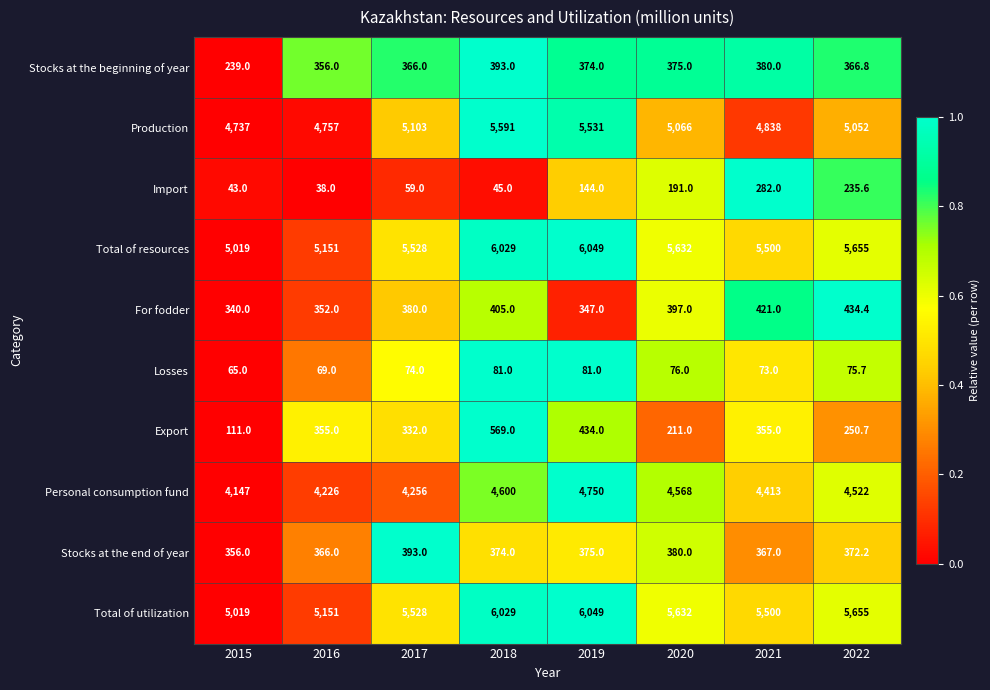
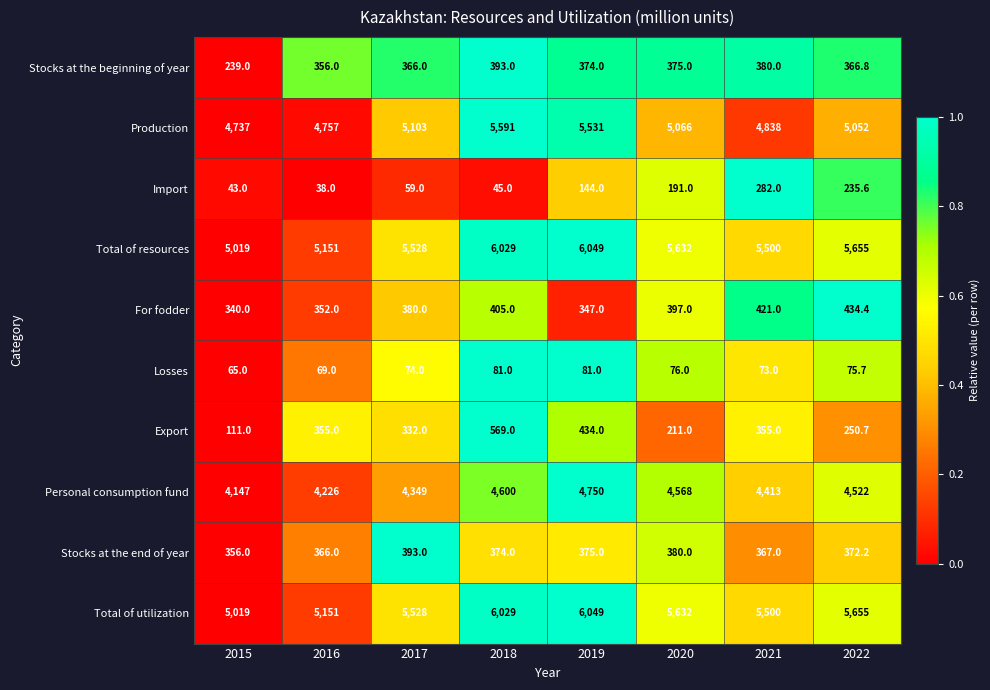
  {
    "Stocks at the beginning of year": {
      "2015": "239.0",
      "2016": "356.0",
      "2017": "366.0",
      "2018": "393.0",
      "2019": "374.0",
      "2020": "375.0",
      "2021": "380.0",
      "2022": "366.8"
    },
    "Production": {
      "2015": "4,737",
      "2016": "4,757",
      "2017": "5,103",
      "2018": "5,591",
      "2019": "5,531",
      "2020": "5,066",
      "2021": "4,838",
      "2022": "5,052"
    },
    "Import": {
      "2015": "43.0",
      "2016": "38.0",
      "2017": "59.0",
      "2018": "45.0",
      "2019": "144.0",
      "2020": "191.0",
      "2021": "282.0",
      "2022": "235.6"
    },
    "Total of resources": {
      "2015": "5,019",
      "2016": "5,151",
      "2017": "5,528",
      "2018": "6,029",
      "2019": "6,049",
      "2020": "5,632",
      "2021": "5,500",
      "2022": "5,655"
    },
    "For fodder": {
      "2015": "340.0",
      "2016": "352.0",
      "2017": "380.0",
      "2018": "405.0",
      "2019": "347.0",
      "2020": "397.0",
      "2021": "421.0",
      "2022": "434.4"
    },
    "Losses": {
      "2015": "65.0",
      "2016": "69.0",
      "2017": "74.0",
      "2018": "81.0",
      "2019": "81.0",
      "2020": "76.0",
      "2021": "73.0",
      "2022": "75.7"
    },
    "Export": {
      "2015": "111.0",
      "2016": "355.0",
      "2017": "332.0",
      "2018": "569.0",
      "2019": "434.0",
      "2020": "211.0",
      "2021": "355.0",
      "2022": "250.7"
    },
    "Personal consumption fund": {
      "2015": "4,147",
      "2016": "4,226",
-     "2017": "4,256",
+     "2017": "4,349",
      "2018": "4,600",
      "2019": "4,750",
      "2020": "4,568",
      "2021": "4,413",
      "2022": "4,522"
    },
    "Stocks at the end of year": {
      "2015": "356.0",
      "2016": "366.0",
      "2017": "393.0",
      "2018": "374.0",
      "2019": "375.0",
      "2020": "380.0",
      "2021": "367.0",
      "2022": "372.2"
    },
    "Total of utilization": {
      "2015": "5,019",
      "2016": "5,151",
      "2017": "5,528",
      "2018": "6,029",
      "2019": "6,049",
      "2020": "5,632",
      "2021": "5,500",
      "2022": "5,655"
    }
  }
